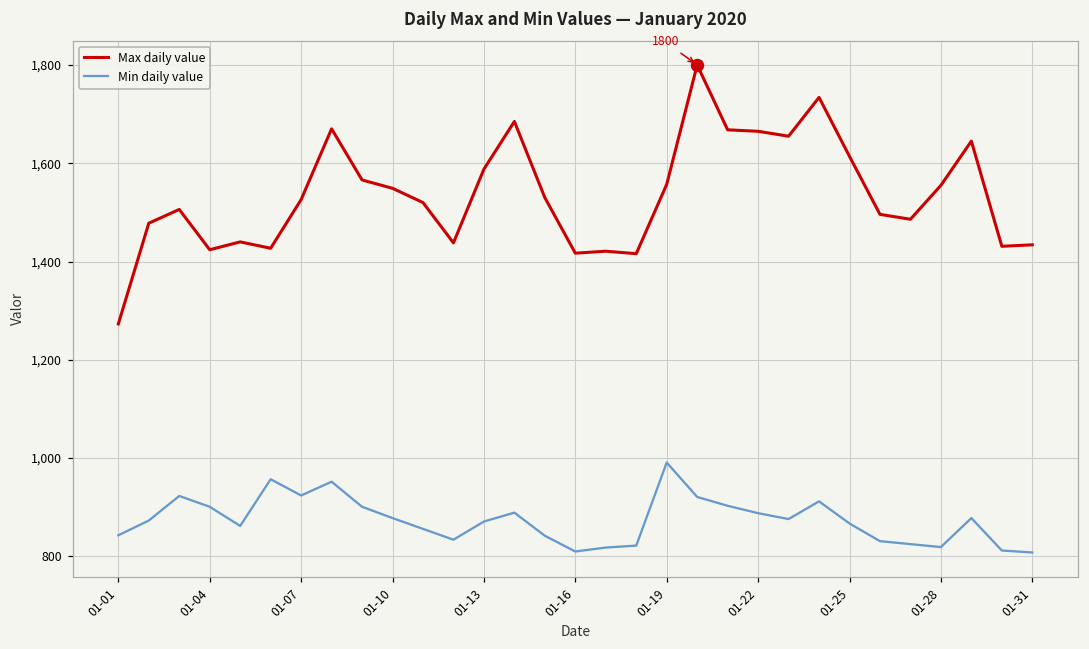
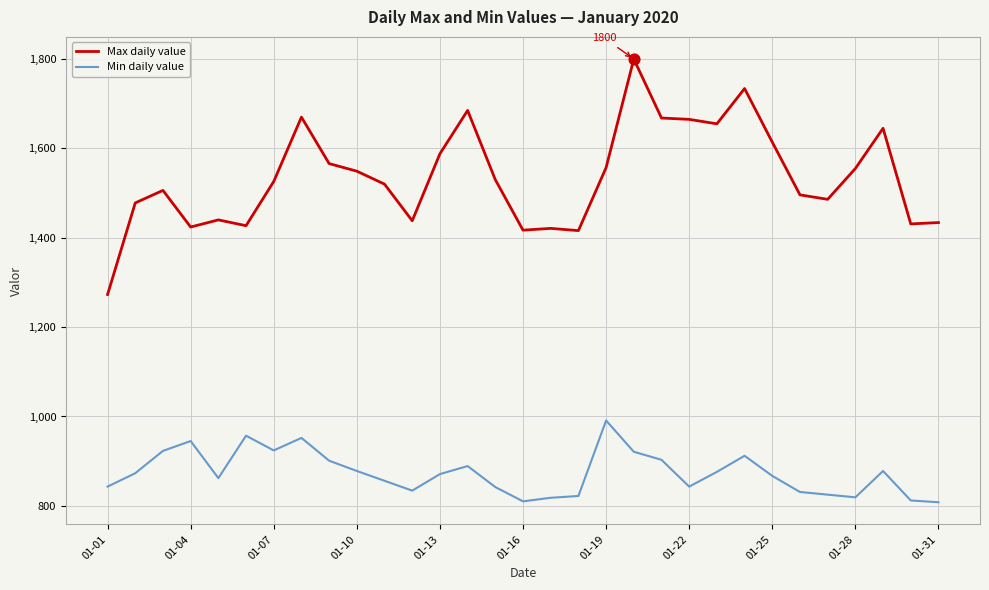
  {
    "Min daily value": {
      "01-01": 840,
-     "01-04": 900,
+     "01-04": 950,
      "01-07": 920,
      "01-10": 880,
      "01-13": 870,
      "01-16": 810,
      "01-19": 990,
-     "01-22": 890,
+     "01-22": 840,
      "01-25": 870,
      "01-28": 820,
      "01-31": 810
    }
  }
